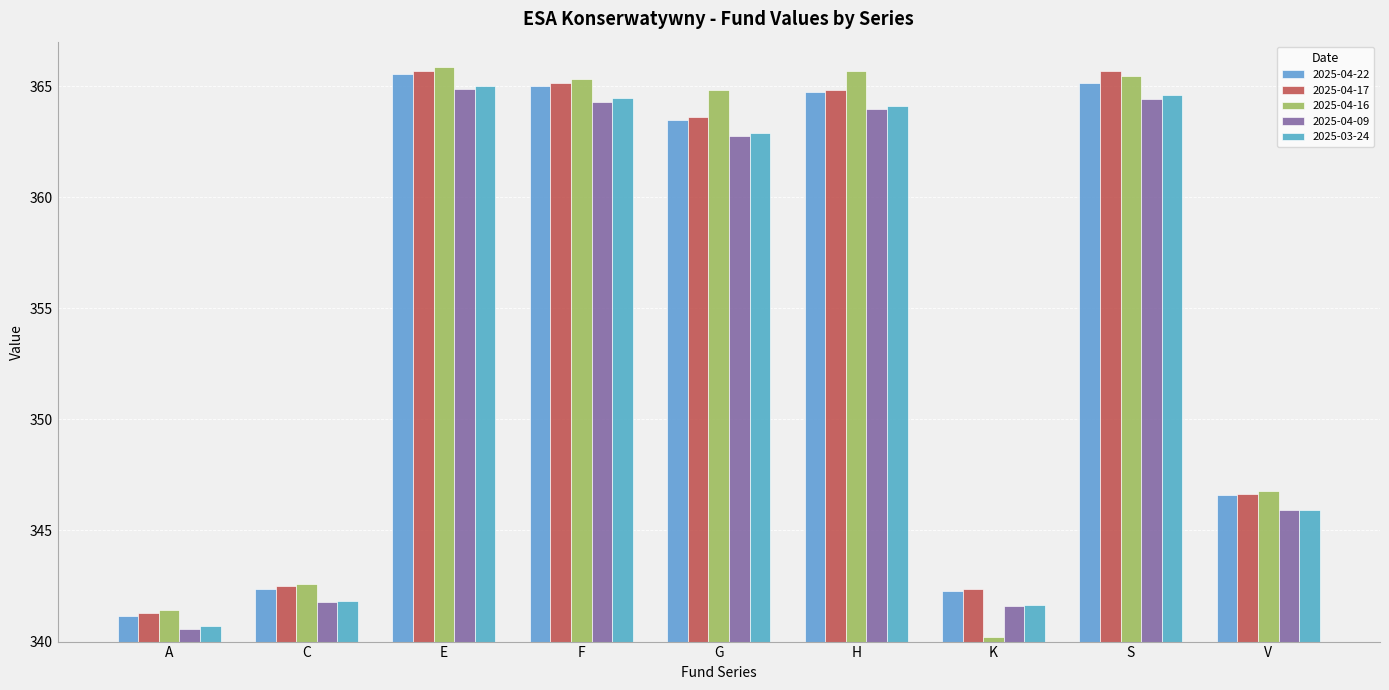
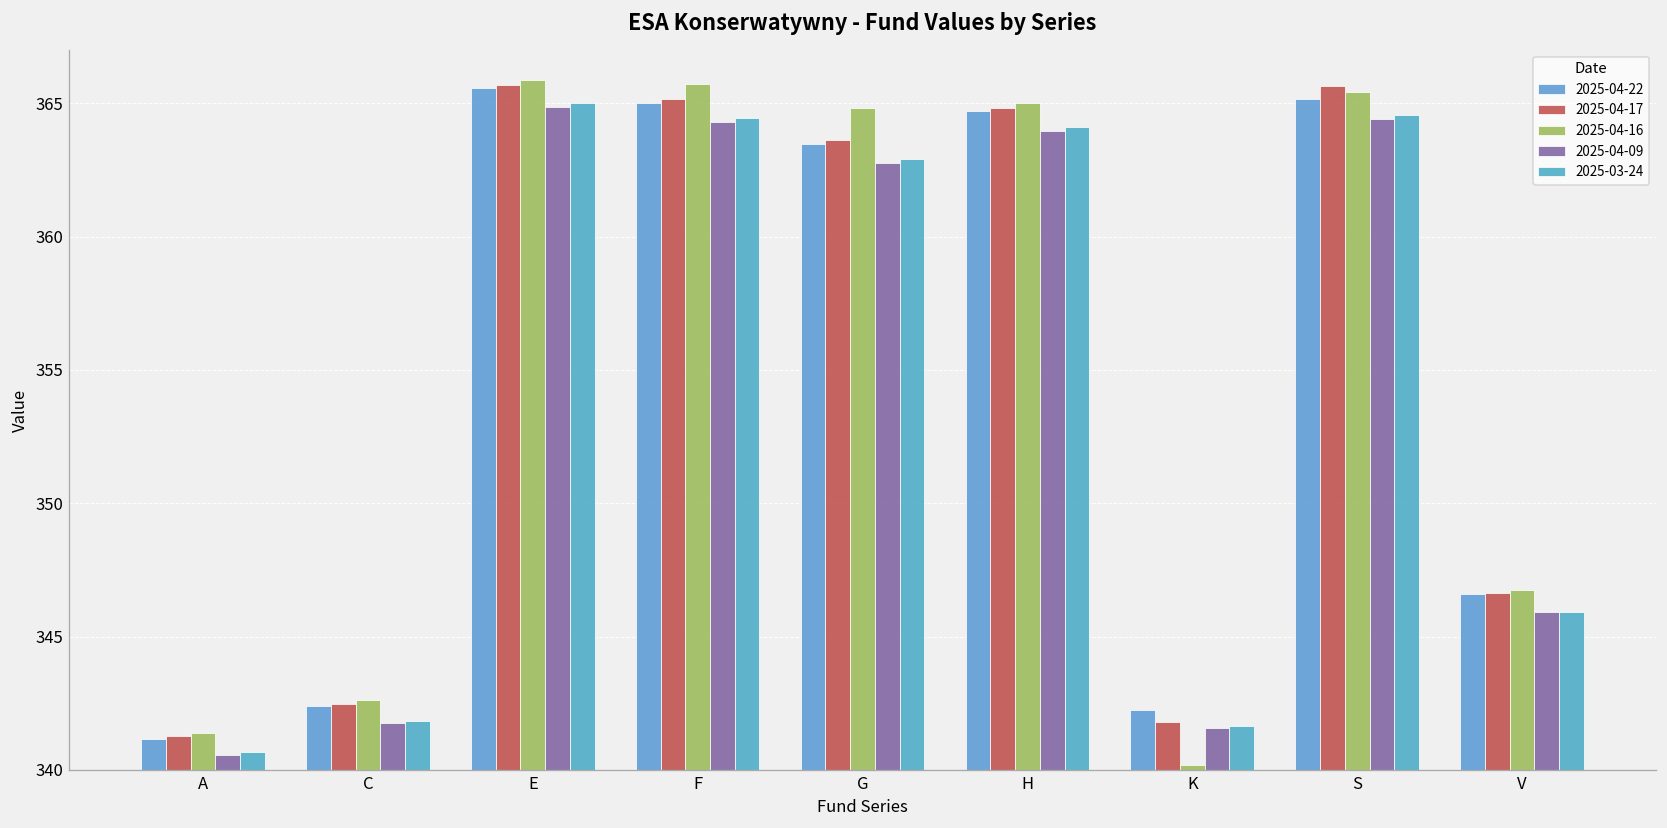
  {
    "2025-04-17": {
      "A": 341.3,
      "C": 342.5,
      "E": 365.7,
      "F": 365.2,
      "G": 363.6,
      "H": 364.8,
-     "K": 342.4,
+     "K": 341.8,
      "S": 365.7,
      "V": 346.6
    },
    "2025-04-16": {
      "A": 341.4,
      "C": 342.6,
      "E": 365.9,
-     "F": 365.3,
+     "F": 365.7,
      "G": 364.8,
-     "H": 365.7,
+     "H": 365.0,
      "K": 340.2,
      "S": 365.4,
      "V": 346.8
    },
    "2025-04-09": {
      "A": 340.6,
      "C": 341.8,
      "E": 364.9,
      "F": 364.3,
      "G": 362.8,
      "H": 364.0,
      "K": 341.6,
      "S": 364.4,
      "V": 345.9
    }
  }
